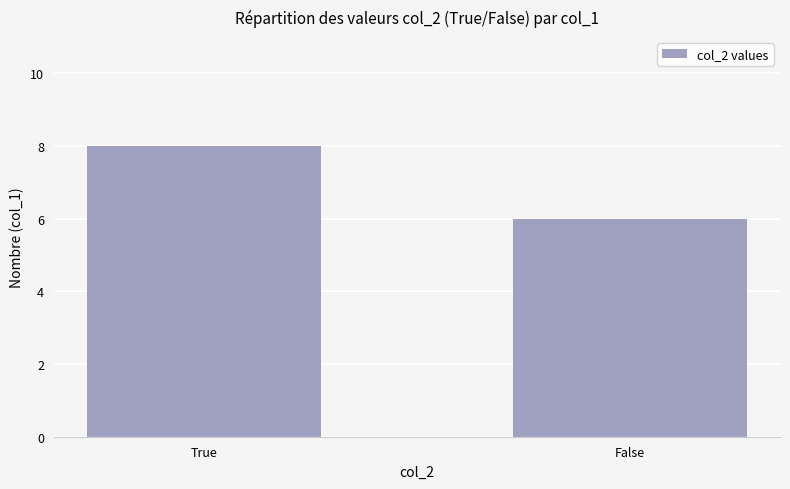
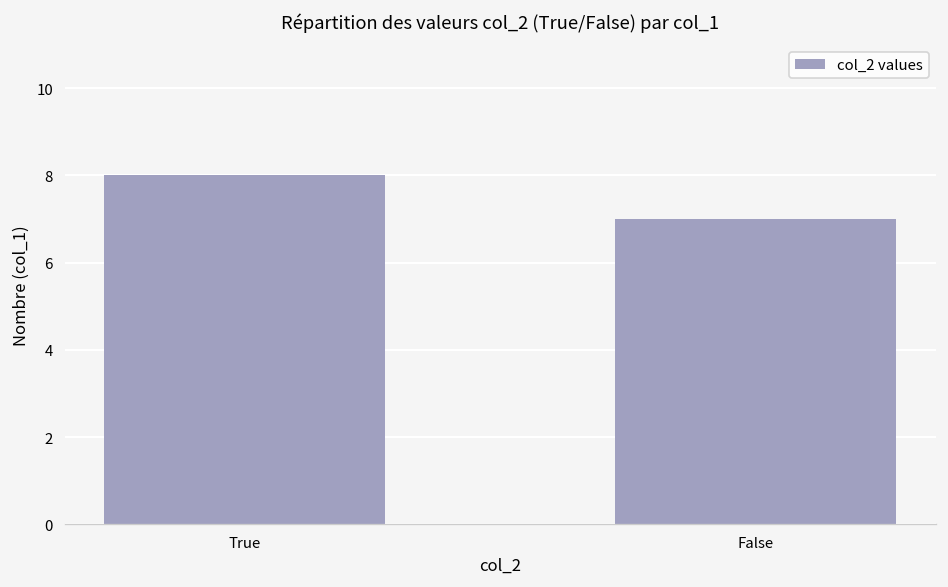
  {
    "True": 8,
-   "False": 6
+   "False": 7
  }
